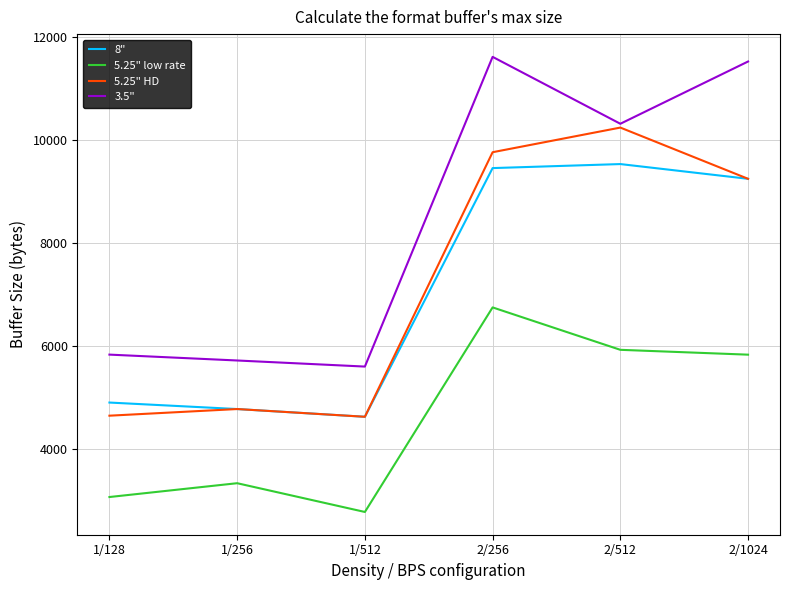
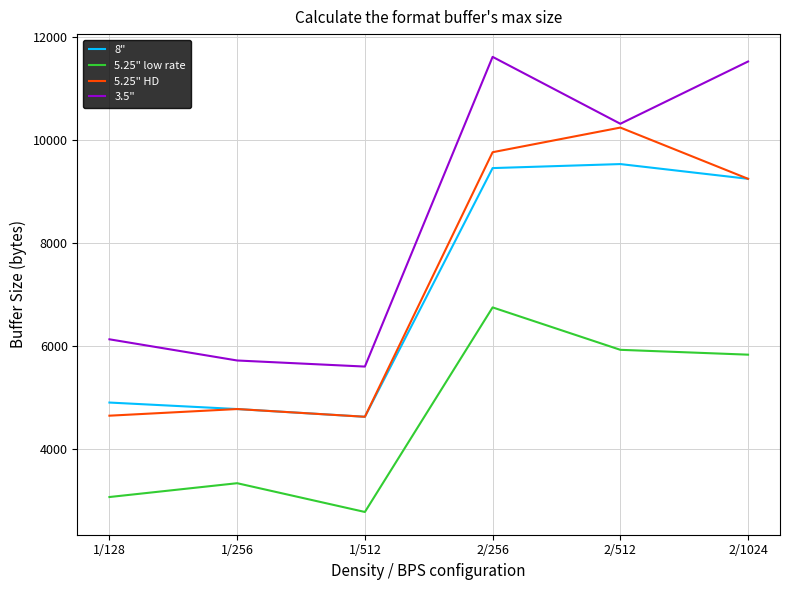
  {
    "8\"": {
      "1/128": 4900,
      "2/256": 9500,
      "2/512": 9500
    },
    "5.25\" low rate": {
      "1/128": 3100,
      "1/256": 3300,
      "1/512": 2800,
      "2/256": 6800,
      "2/512": 5900,
      "2/1024": 5800
    },
    "5.25\" HD": {
      "1/128": 4700,
      "2/256": 9800,
      "2/512": 10200
    },
    "3.5\"": {
-     "1/128": 5800,
+     "1/128": 6100,
      "1/256": 5700,
      "1/512": 5600,
      "2/256": 11600,
      "2/512": 10300,
      "2/1024": 11500
    }
  }
